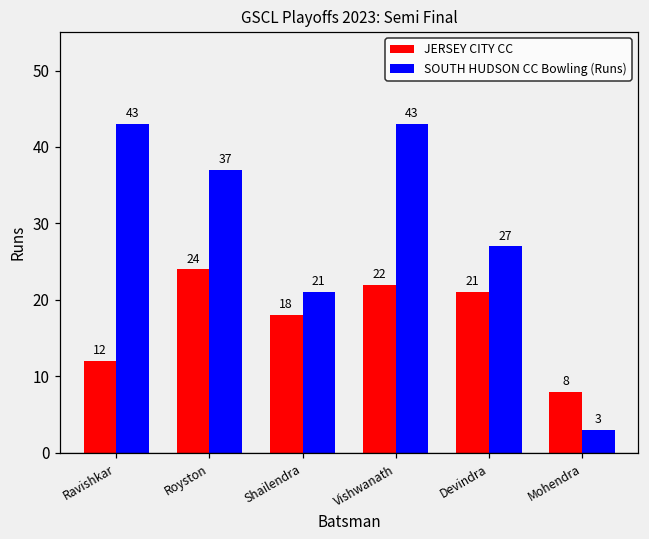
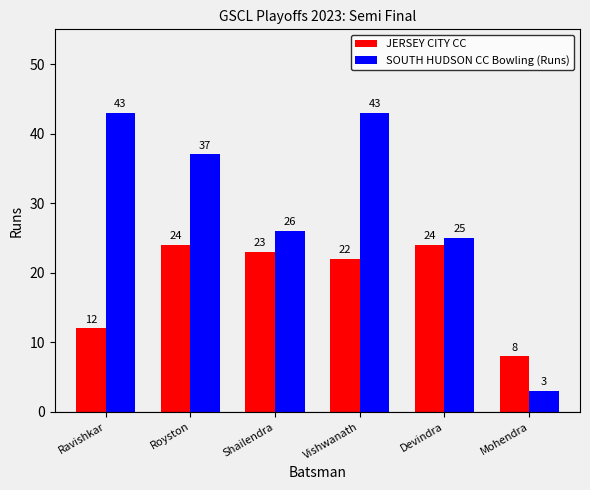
  {
    "JERSEY CITY CC": {
      "Ravishkar": 12,
      "Royston": 24,
-     "Shailendra": 18,
+     "Shailendra": 23,
      "Vishwanath": 22,
-     "Devindra": 21,
+     "Devindra": 24,
      "Mohendra": 8
    },
    "SOUTH HUDSON CC Bowling (Runs)": {
      "Ravishkar": 43,
      "Royston": 37,
-     "Shailendra": 21,
+     "Shailendra": 26,
      "Vishwanath": 43,
-     "Devindra": 27,
+     "Devindra": 25,
      "Mohendra": 3
    }
  }
